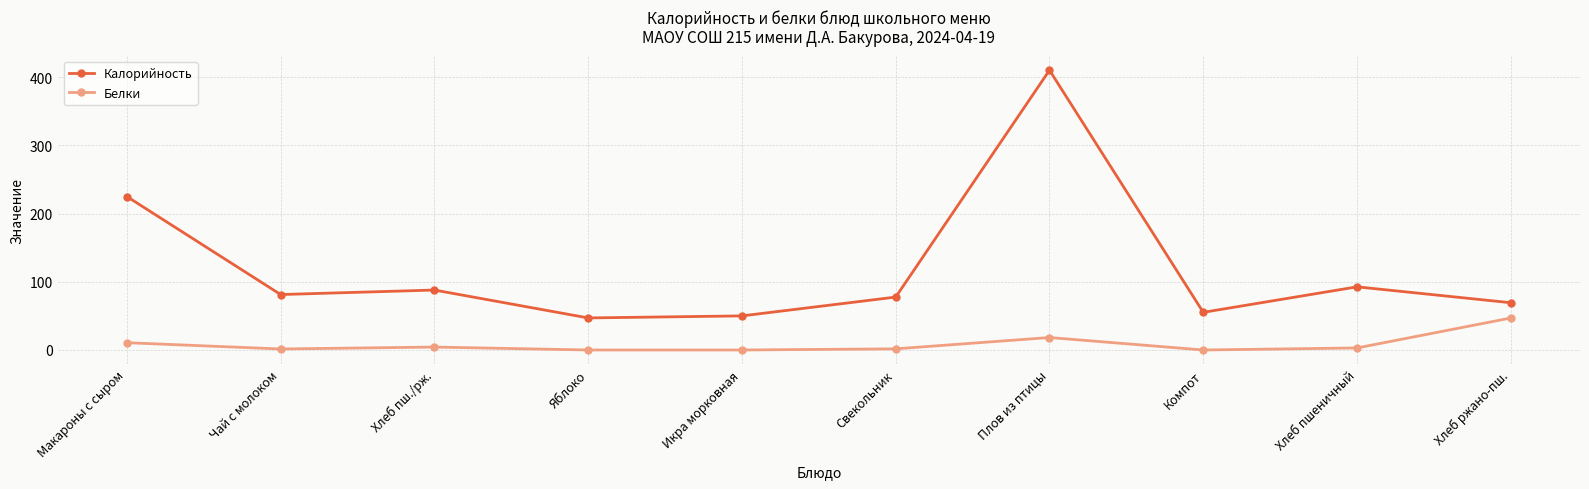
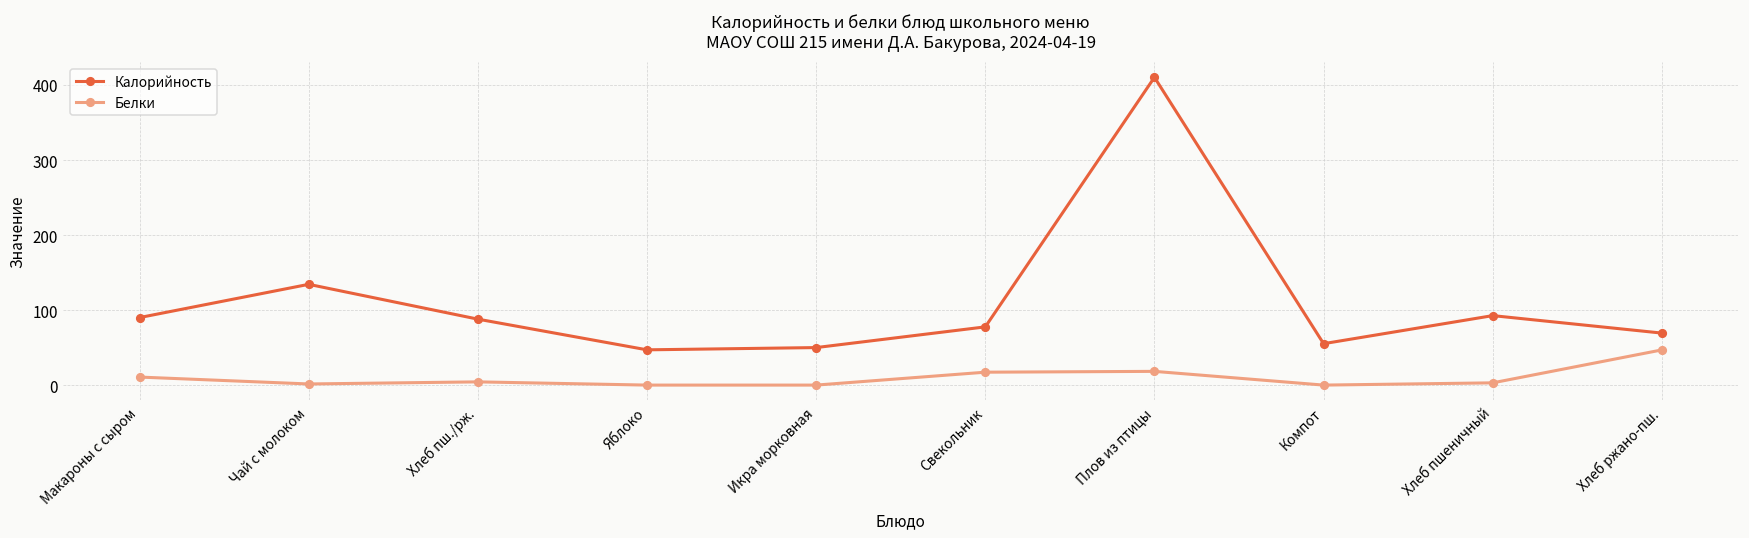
  {
    "Калорийность": {
-     "Макароны с сыром": 230,
-     "Чай с молоком": 80,
+     "Макароны с сыром": 90,
+     "Чай с молоком": 130,
      "Хлеб пш./рж.": 90,
      "Яблоко": 50,
      "Икра морковная": 50,
      "Свекольник": 80,
      "Плов из птицы": 410,
      "Компот": 60,
      "Хлеб пшеничный": 90,
      "Хлеб ржано-пш.": 70
    },
    "Белки": {
      "Макароны с сыром": 10,
      "Чай с молоком": 0,
      "Хлеб пш./рж.": 0,
      "Яблоко": 0,
      "Икра морковная": 0,
-     "Свекольник": 0,
+     "Свекольник": 20,
      "Плов из птицы": 20,
      "Компот": 0,
      "Хлеб пшеничный": 0,
      "Хлеб ржано-пш.": 50
    }
  }
